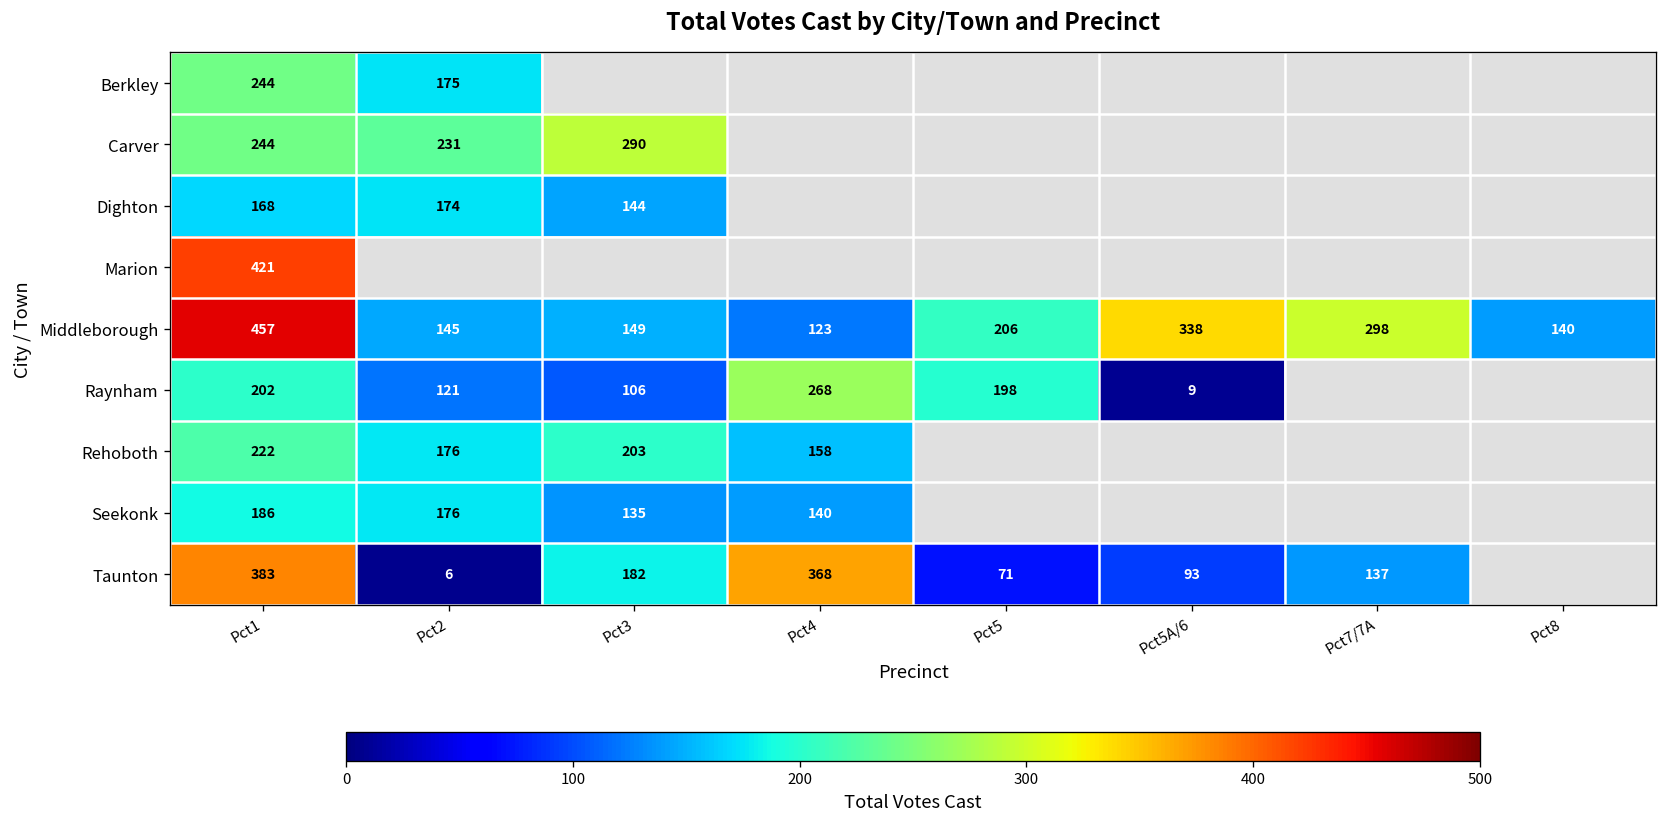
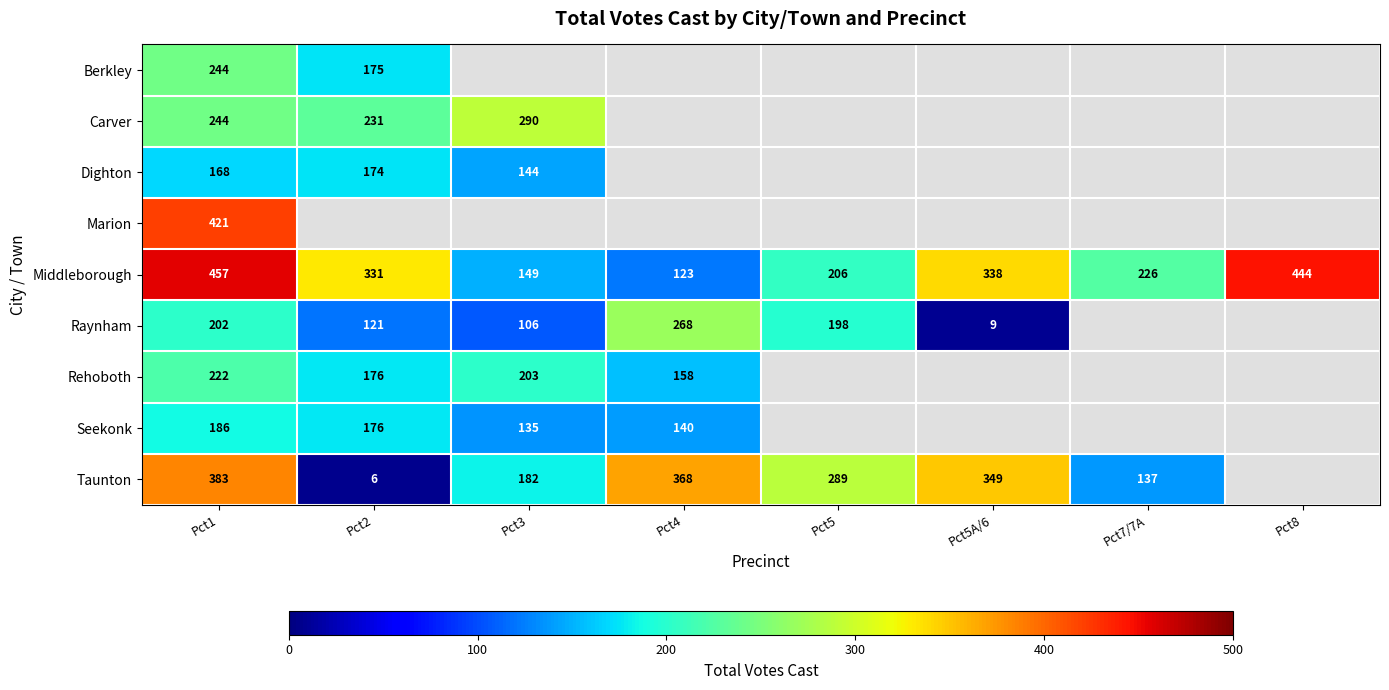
  {
    "Berkley": {
      "Pct1": 244,
      "Pct2": 175
    },
    "Carver": {
      "Pct1": 244,
      "Pct2": 231,
      "Pct3": 290
    },
    "Dighton": {
      "Pct1": 168,
      "Pct2": 174,
      "Pct3": 144
    },
    "Marion": {
      "Pct1": 421
    },
    "Middleborough": {
      "Pct1": 457,
-     "Pct2": 145,
+     "Pct2": 331,
      "Pct3": 149,
      "Pct4": 123,
      "Pct5": 206,
      "Pct5A/6": 338,
-     "Pct7/7A": 298,
-     "Pct8": 140
+     "Pct7/7A": 226,
+     "Pct8": 444
    },
    "Raynham": {
      "Pct1": 202,
      "Pct2": 121,
      "Pct3": 106,
      "Pct4": 268,
      "Pct5": 198,
      "Pct5A/6": 9
    },
    "Rehoboth": {
      "Pct1": 222,
      "Pct2": 176,
      "Pct3": 203,
      "Pct4": 158
    },
    "Seekonk": {
      "Pct1": 186,
      "Pct2": 176,
      "Pct3": 135,
      "Pct4": 140
    },
    "Taunton": {
      "Pct1": 383,
      "Pct2": 6,
      "Pct3": 182,
      "Pct4": 368,
-     "Pct5": 71,
-     "Pct5A/6": 93,
+     "Pct5": 289,
+     "Pct5A/6": 349,
      "Pct7/7A": 137
    }
  }
